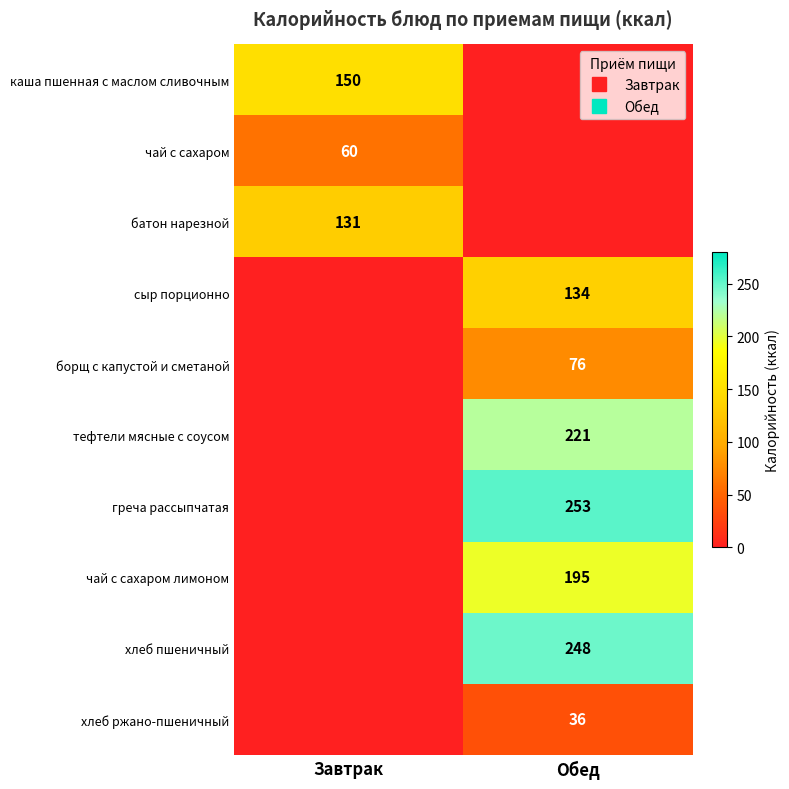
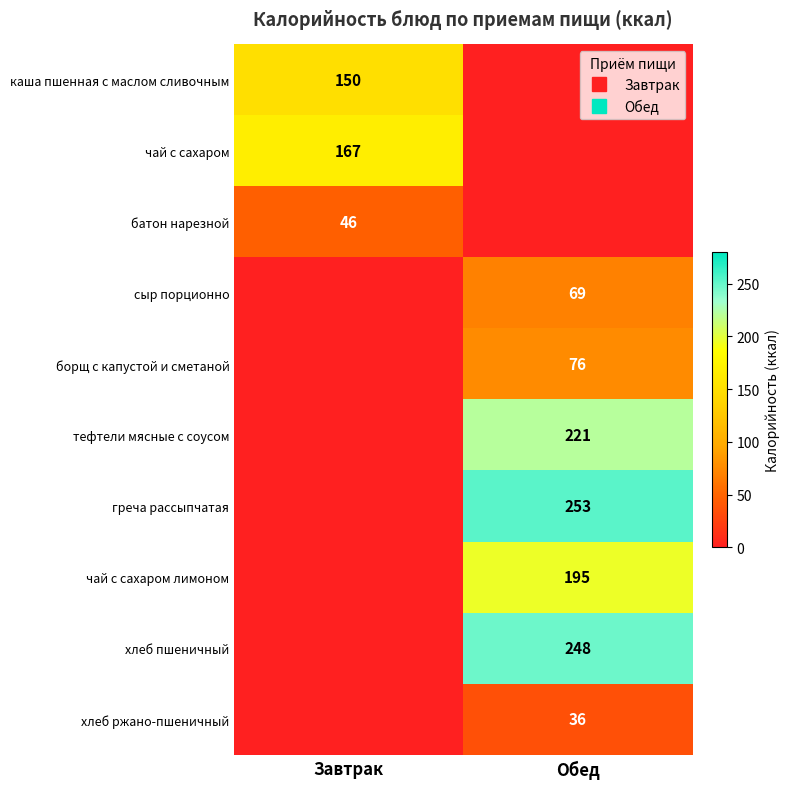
  {
    "каша пшенная с маслом сливочным": {
      "Завтрак": 150
    },
    "чай с сахаром": {
-     "Завтрак": 60
+     "Завтрак": 167
    },
    "батон нарезной": {
-     "Завтрак": 131
+     "Завтрак": 46
    },
    "сыр порционно": {
-     "Обед": 134
+     "Обед": 69
    },
    "борщ с капустой и сметаной": {
      "Обед": 76
    },
    "тефтели мясные с соусом": {
      "Обед": 221
    },
    "греча рассыпчатая": {
      "Обед": 253
    },
    "чай с сахаром лимоном": {
      "Обед": 195
    },
    "хлеб пшеничный": {
      "Обед": 248
    },
    "хлеб ржано-пшеничный": {
      "Обед": 36
    }
  }
